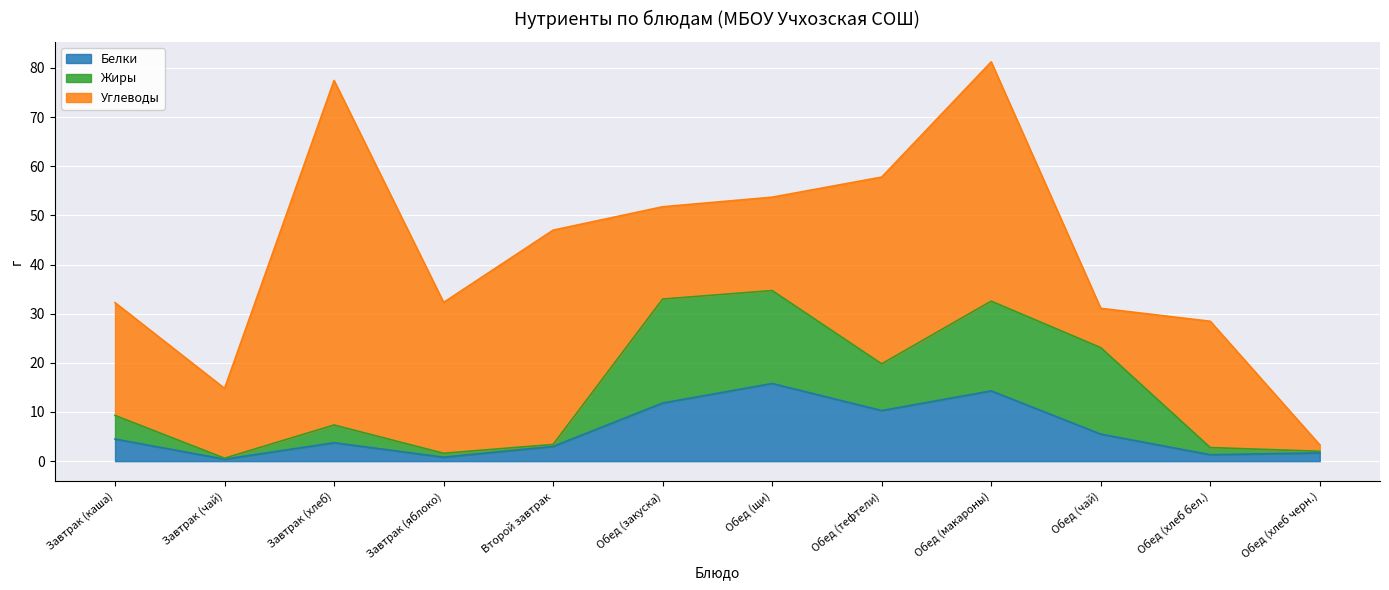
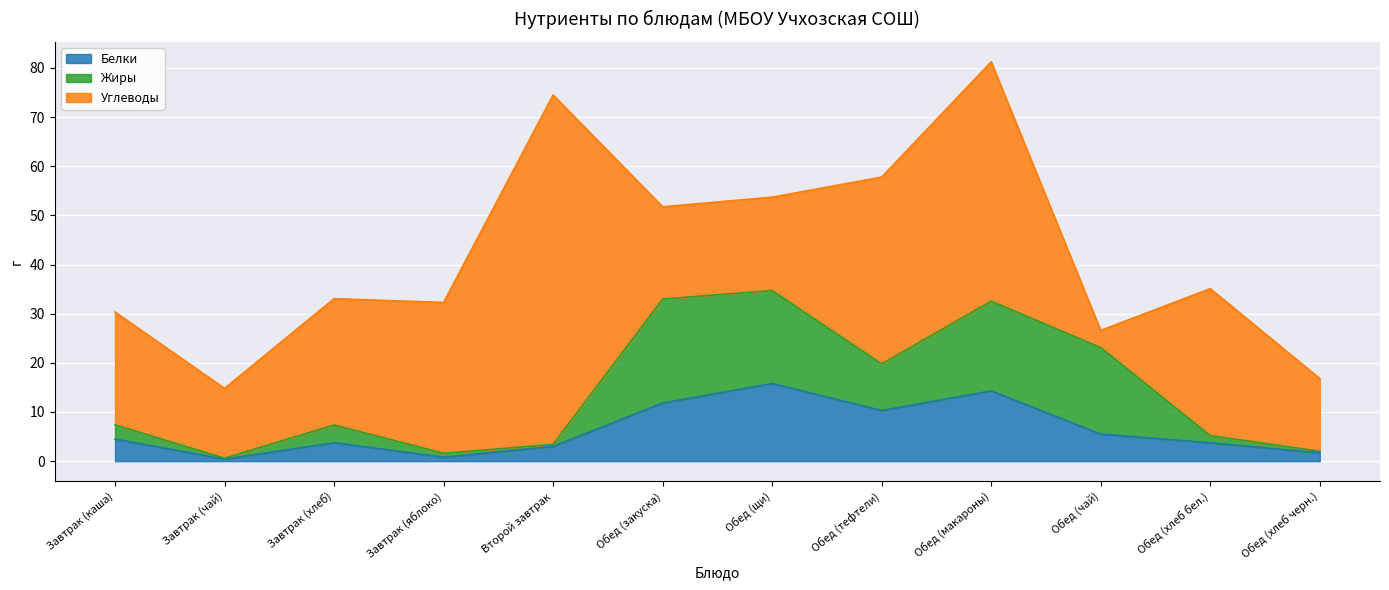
  {
    "Белки": {
      "Завтрак (каша)": 5,
      "Завтрак (хлеб)": 4,
      "Завтрак (яблоко)": 1,
      "Обед (закуска)": 12,
      "Обед (щи)": 16,
      "Обед (тефтели)": 10,
      "Обед (макароны)": 14,
      "Обед (чай)": 6,
-     "Обед (хлеб бел.)": 1
+     "Обед (хлеб бел.)": 4
    },
    "Жиры": {
-     "Завтрак (каша)": 5,
+     "Завтрак (каша)": 3,
      "Завтрак (хлеб)": 4,
      "Завтрак (яблоко)": 1,
      "Обед (закуска)": 21,
      "Обед (щи)": 19,
      "Обед (тефтели)": 10,
      "Обед (макароны)": 18,
      "Обед (чай)": 18,
      "Обед (хлеб бел.)": 1
    },
    "Углеводы": {
      "Завтрак (каша)": 23,
      "Завтрак (чай)": 14,
-     "Завтрак (хлеб)": 70,
+     "Завтрак (хлеб)": 26,
      "Завтрак (яблоко)": 31,
-     "Второй завтрак": 44,
+     "Второй завтрак": 71,
      "Обед (закуска)": 19,
      "Обед (щи)": 19,
      "Обед (тефтели)": 38,
      "Обед (макароны)": 49,
-     "Обед (чай)": 8,
-     "Обед (хлеб бел.)": 26,
-     "Обед (хлеб черн.)": 1
+     "Обед (чай)": 4,
+     "Обед (хлеб бел.)": 30,
+     "Обед (хлеб черн.)": 15
    }
  }
